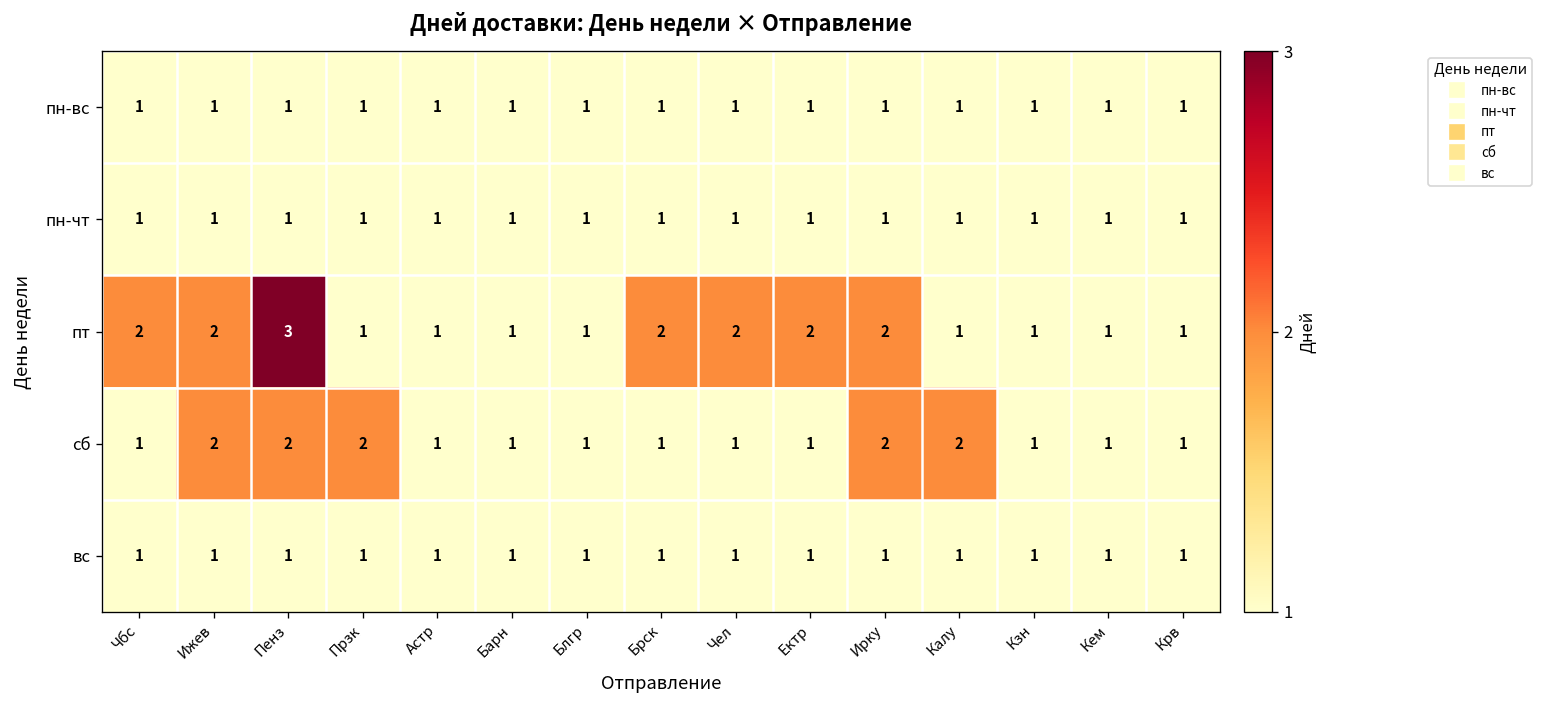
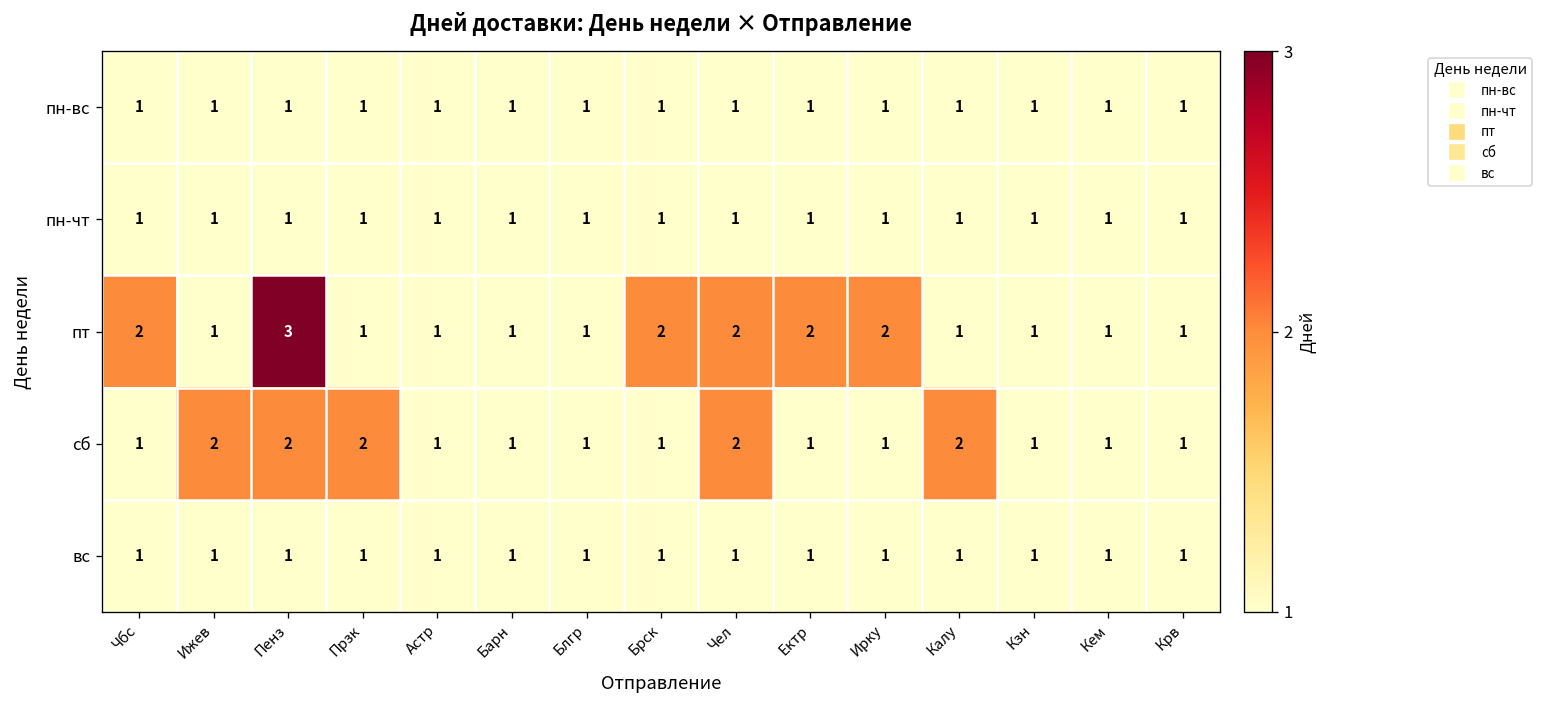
  {
    "пн-вс": {
      "Чбс": 1,
      "Ижев": 1,
      "Пенз": 1,
      "Прзк": 1,
      "Астр": 1,
      "Барн": 1,
      "Блгр": 1,
      "Брск": 1,
      "Чел": 1,
      "Ектр": 1,
      "Ирку": 1,
      "Калу": 1,
      "Кзн": 1,
      "Кем": 1,
      "Крв": 1
    },
    "пн-чт": {
      "Чбс": 1,
      "Ижев": 1,
      "Пенз": 1,
      "Прзк": 1,
      "Астр": 1,
      "Барн": 1,
      "Блгр": 1,
      "Брск": 1,
      "Чел": 1,
      "Ектр": 1,
      "Ирку": 1,
      "Калу": 1,
      "Кзн": 1,
      "Кем": 1,
      "Крв": 1
    },
    "пт": {
      "Чбс": 2,
-     "Ижев": 2,
+     "Ижев": 1,
      "Пенз": 3,
      "Прзк": 1,
      "Астр": 1,
      "Барн": 1,
      "Блгр": 1,
      "Брск": 2,
      "Чел": 2,
      "Ектр": 2,
      "Ирку": 2,
      "Калу": 1,
      "Кзн": 1,
      "Кем": 1,
      "Крв": 1
    },
    "сб": {
      "Чбс": 1,
      "Ижев": 2,
      "Пенз": 2,
      "Прзк": 2,
      "Астр": 1,
      "Барн": 1,
      "Блгр": 1,
      "Брск": 1,
-     "Чел": 1,
+     "Чел": 2,
      "Ектр": 1,
-     "Ирку": 2,
+     "Ирку": 1,
      "Калу": 2,
      "Кзн": 1,
      "Кем": 1,
      "Крв": 1
    },
    "вс": {
      "Чбс": 1,
      "Ижев": 1,
      "Пенз": 1,
      "Прзк": 1,
      "Астр": 1,
      "Барн": 1,
      "Блгр": 1,
      "Брск": 1,
      "Чел": 1,
      "Ектр": 1,
      "Ирку": 1,
      "Калу": 1,
      "Кзн": 1,
      "Кем": 1,
      "Крв": 1
    }
  }
